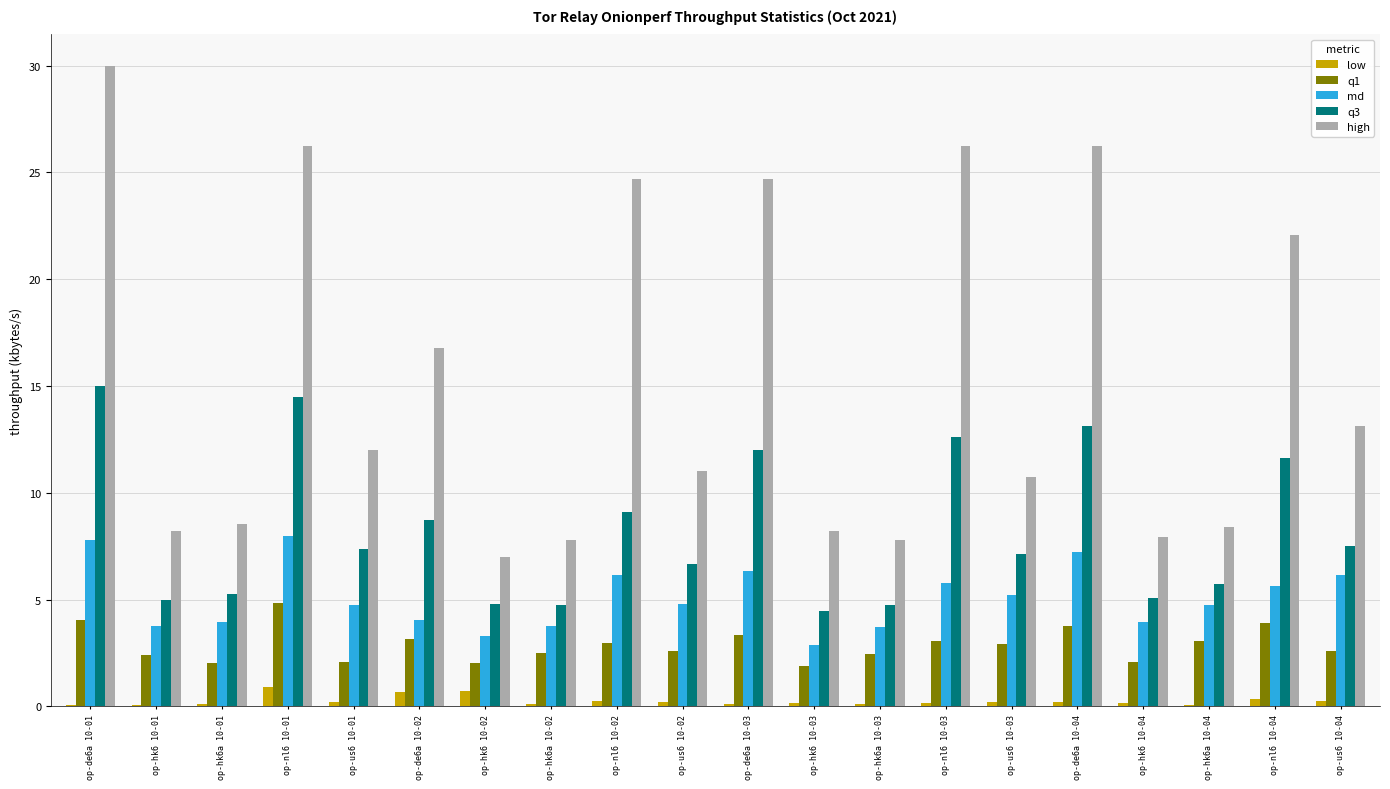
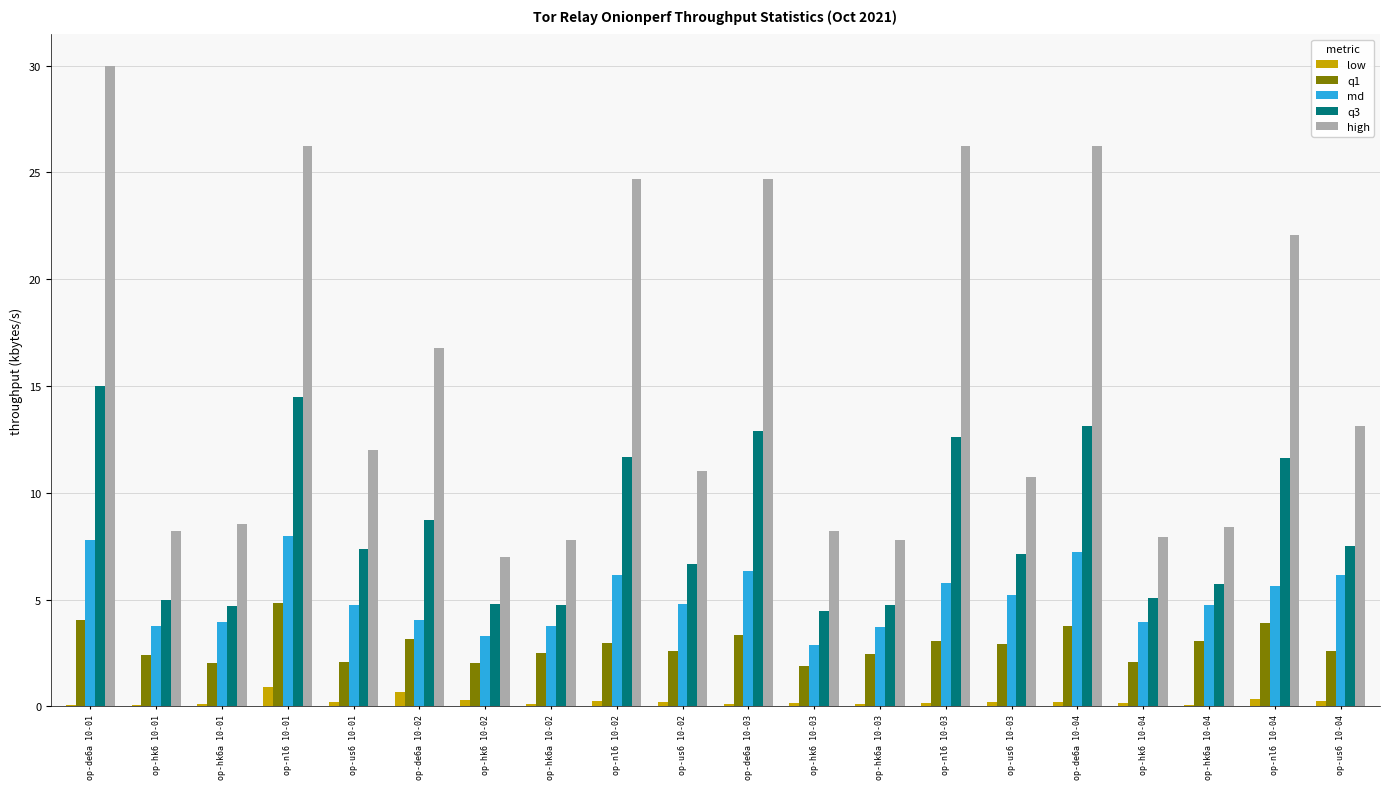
  {
    "low": {
      "op-nl6 10-01": 0.9,
      "op-us6 10-01": 0.2,
      "op-de6a 10-02": 0.7,
-     "op-hk6 10-02": 0.7,
+     "op-hk6 10-02": 0.3,
      "op-nl6 10-02": 0.2,
      "op-us6 10-02": 0.2,
      "op-hk6 10-03": 0.2,
      "op-hk6a 10-03": 0.1,
      "op-nl6 10-03": 0.2,
      "op-us6 10-03": 0.2,
      "op-de6a 10-04": 0.2,
      "op-hk6 10-04": 0.2,
      "op-nl6 10-04": 0.3,
      "op-us6 10-04": 0.3
    },
    "q1": {
      "op-de6a 10-01": 4.0,
      "op-hk6 10-01": 2.4,
      "op-hk6a 10-01": 2.1,
      "op-nl6 10-01": 4.8,
      "op-us6 10-01": 2.1,
      "op-de6a 10-02": 3.2,
      "op-hk6 10-02": 2.0,
      "op-hk6a 10-02": 2.5,
      "op-nl6 10-02": 3.0,
      "op-us6 10-02": 2.6,
      "op-de6a 10-03": 3.3,
      "op-hk6 10-03": 1.9,
      "op-hk6a 10-03": 2.5,
      "op-nl6 10-03": 3.1,
      "op-us6 10-03": 2.9,
      "op-de6a 10-04": 3.7,
      "op-hk6 10-04": 2.1,
      "op-hk6a 10-04": 3.0,
      "op-nl6 10-04": 3.9,
      "op-us6 10-04": 2.6
    },
    "md": {
      "op-de6a 10-01": 7.8,
      "op-hk6 10-01": 3.7,
      "op-hk6a 10-01": 4.0,
      "op-nl6 10-01": 8.0,
      "op-us6 10-01": 4.7,
      "op-de6a 10-02": 4.0,
      "op-hk6 10-02": 3.3,
      "op-hk6a 10-02": 3.7,
      "op-nl6 10-02": 6.2,
      "op-us6 10-02": 4.8,
      "op-de6a 10-03": 6.4,
      "op-hk6 10-03": 2.9,
      "op-hk6a 10-03": 3.7,
      "op-nl6 10-03": 5.8,
      "op-us6 10-03": 5.2,
      "op-de6a 10-04": 7.2,
      "op-hk6 10-04": 4.0,
      "op-hk6a 10-04": 4.8,
      "op-nl6 10-04": 5.6,
      "op-us6 10-04": 6.2
    },
    "q3": {
      "op-de6a 10-01": 15.0,
      "op-hk6 10-01": 5.0,
-     "op-hk6a 10-01": 5.2,
+     "op-hk6a 10-01": 4.7,
      "op-nl6 10-01": 14.5,
      "op-us6 10-01": 7.4,
      "op-de6a 10-02": 8.7,
      "op-hk6 10-02": 4.8,
      "op-hk6a 10-02": 4.8,
-     "op-nl6 10-02": 9.1,
+     "op-nl6 10-02": 11.7,
      "op-us6 10-02": 6.7,
-     "op-de6a 10-03": 12.0,
+     "op-de6a 10-03": 12.9,
      "op-hk6 10-03": 4.5,
      "op-hk6a 10-03": 4.8,
      "op-nl6 10-03": 12.6,
      "op-us6 10-03": 7.1,
      "op-de6a 10-04": 13.1,
      "op-hk6 10-04": 5.1,
      "op-hk6a 10-04": 5.7,
      "op-nl6 10-04": 11.7,
      "op-us6 10-04": 7.5
    },
    "high": {
      "op-de6a 10-01": 30.0,
      "op-hk6 10-01": 8.2,
      "op-hk6a 10-01": 8.6,
      "op-nl6 10-01": 26.2,
      "op-us6 10-01": 12.0,
      "op-de6a 10-02": 16.8,
      "op-hk6 10-02": 7.0,
      "op-hk6a 10-02": 7.8,
      "op-nl6 10-02": 24.7,
      "op-us6 10-02": 11.0,
      "op-de6a 10-03": 24.7,
      "op-hk6 10-03": 8.2,
      "op-hk6a 10-03": 7.8,
      "op-nl6 10-03": 26.2,
      "op-us6 10-03": 10.8,
      "op-de6a 10-04": 26.2,
      "op-hk6 10-04": 7.9,
      "op-hk6a 10-04": 8.4,
      "op-nl6 10-04": 22.1,
      "op-us6 10-04": 13.1
    }
  }
